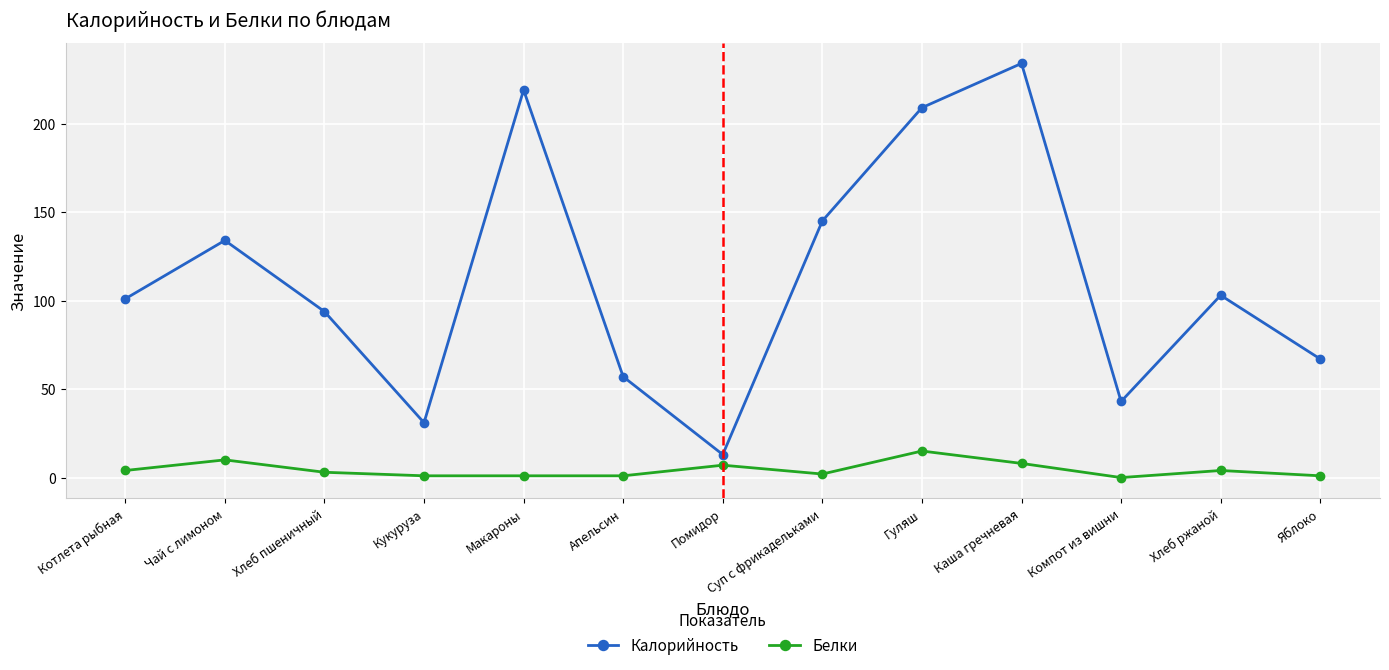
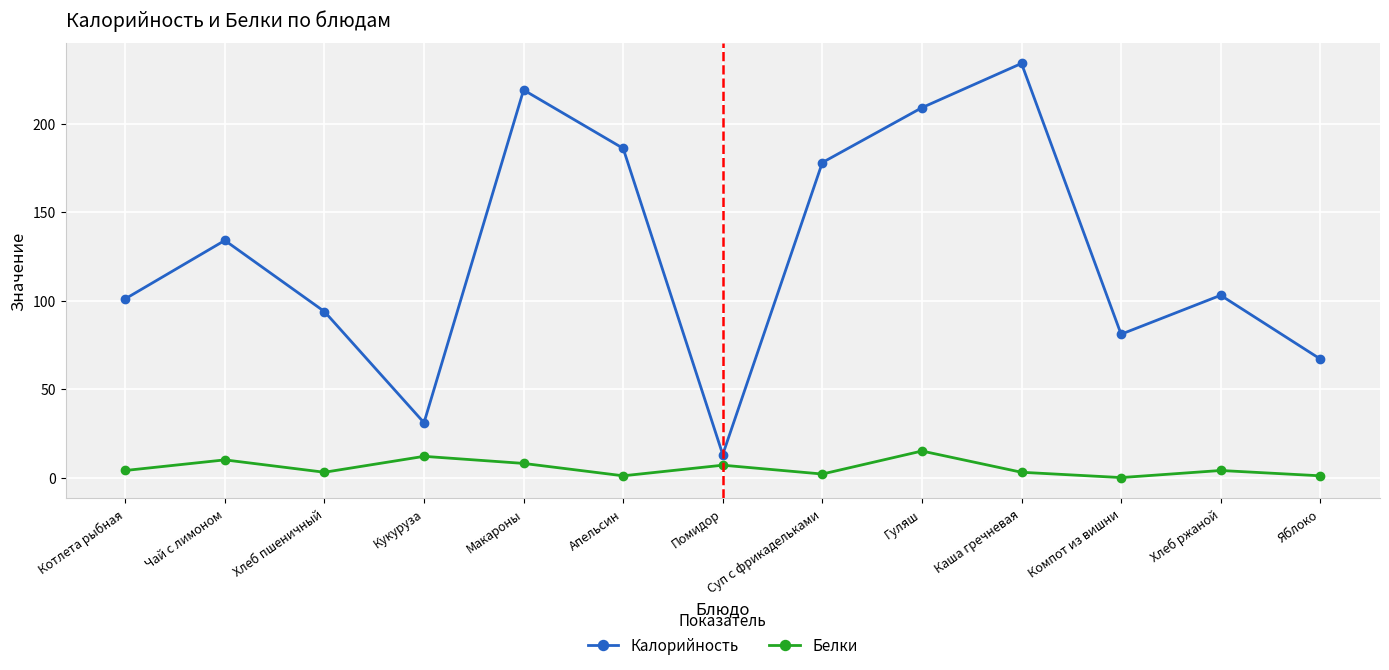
  {
    "Калорийность": {
      "Котлета рыбная": 101,
      "Чай с лимоном": 134,
      "Хлеб пшеничный": 94,
      "Кукуруза": 31,
      "Макароны": 219,
-     "Апельсин": 57,
+     "Апельсин": 186,
      "Помидор": 13,
-     "Суп с фрикадельками": 145,
+     "Суп с фрикадельками": 178,
      "Гуляш": 209,
      "Каша гречневая": 234,
-     "Компот из вишни": 43,
+     "Компот из вишни": 81,
      "Хлеб ржаной": 103,
      "Яблоко": 67
    },
    "Белки": {
      "Котлета рыбная": 4,
      "Чай с лимоном": 10,
      "Хлеб пшеничный": 3,
-     "Кукуруза": 1,
-     "Макароны": 1,
+     "Кукуруза": 12,
+     "Макароны": 8,
      "Апельсин": 1,
      "Помидор": 7,
      "Суп с фрикадельками": 2,
      "Гуляш": 15,
-     "Каша гречневая": 8,
+     "Каша гречневая": 3,
      "Компот из вишни": 0,
      "Хлеб ржаной": 4,
      "Яблоко": 1
    }
  }
